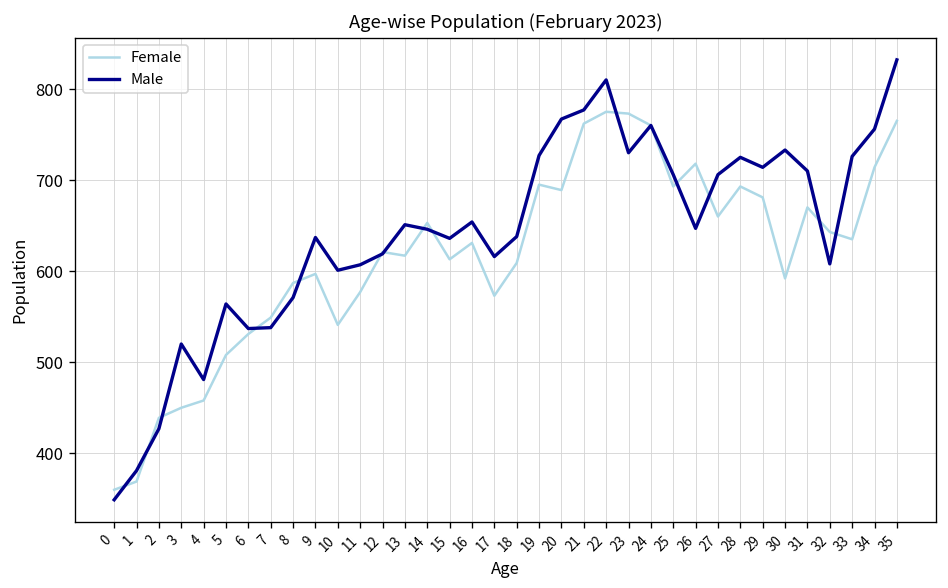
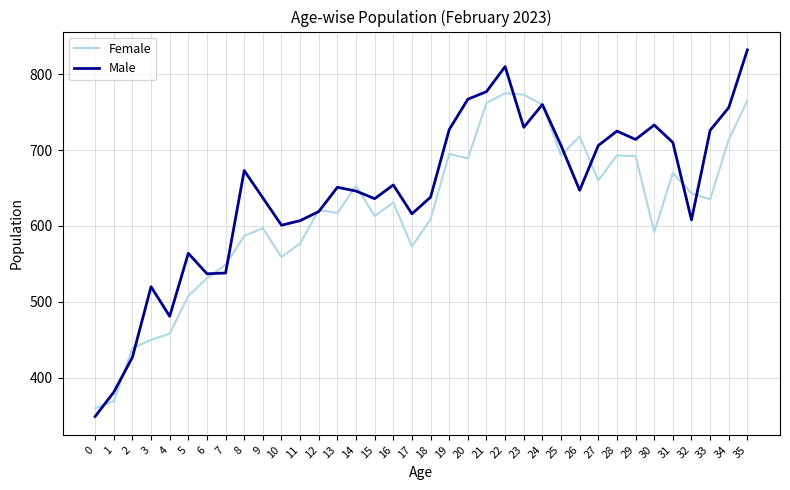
  {
    "Female": {
      "0": 360,
      "1": 370,
      "2": 440,
      "3": 450,
      "4": 460,
      "5": 510,
      "6": 530,
      "7": 550,
      "8": 590,
      "9": 600,
-     "10": 540,
+     "10": 560,
      "11": 580,
      "13": 620,
      "14": 650,
      "15": 610,
      "16": 630,
      "17": 570,
      "18": 610,
      "19": 700,
      "20": 690,
      "21": 760,
      "22": 780,
      "23": 770,
      "25": 690,
      "26": 720,
      "27": 660,
      "28": 690,
-     "29": 680,
+     "29": 690,
      "30": 590,
      "31": 670,
      "32": 640,
      "33": 640,
      "34": 710,
      "35": 770
    },
    "Male": {
      "0": 350,
      "1": 380,
      "2": 430,
      "3": 520,
      "4": 480,
      "5": 560,
      "6": 540,
      "7": 540,
-     "8": 570,
+     "8": 670,
      "9": 640,
      "10": 600,
      "11": 610,
      "13": 650,
      "14": 650,
      "15": 640,
      "16": 650,
      "17": 620,
      "18": 640,
      "19": 730,
      "20": 770,
      "21": 780,
      "22": 810,
      "23": 730,
      "25": 710,
      "26": 650,
      "27": 710,
      "28": 730,
      "29": 710,
      "30": 730,
      "31": 710,
      "32": 610,
      "33": 730,
      "34": 760,
      "35": 830
    }
  }
